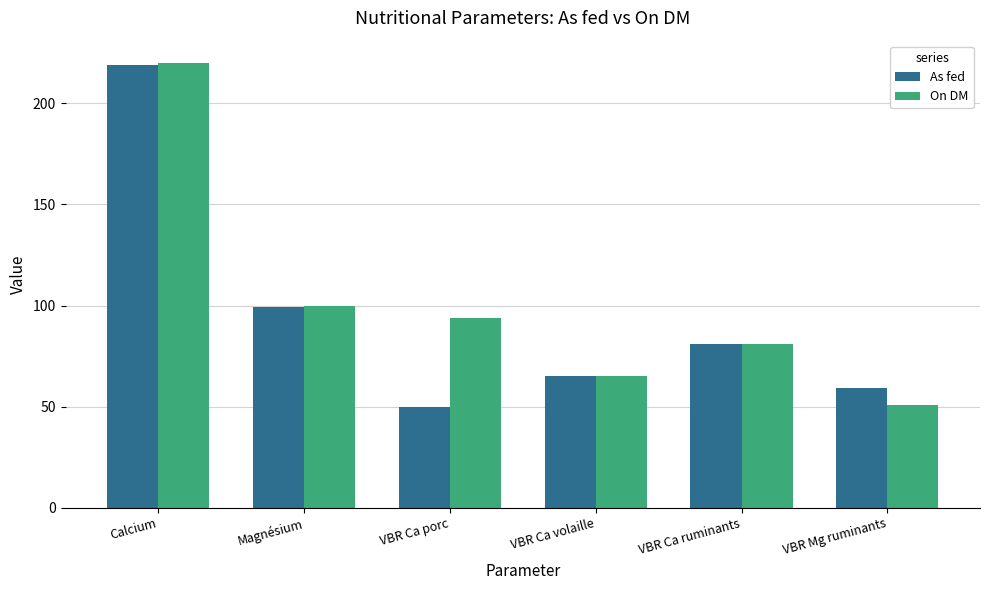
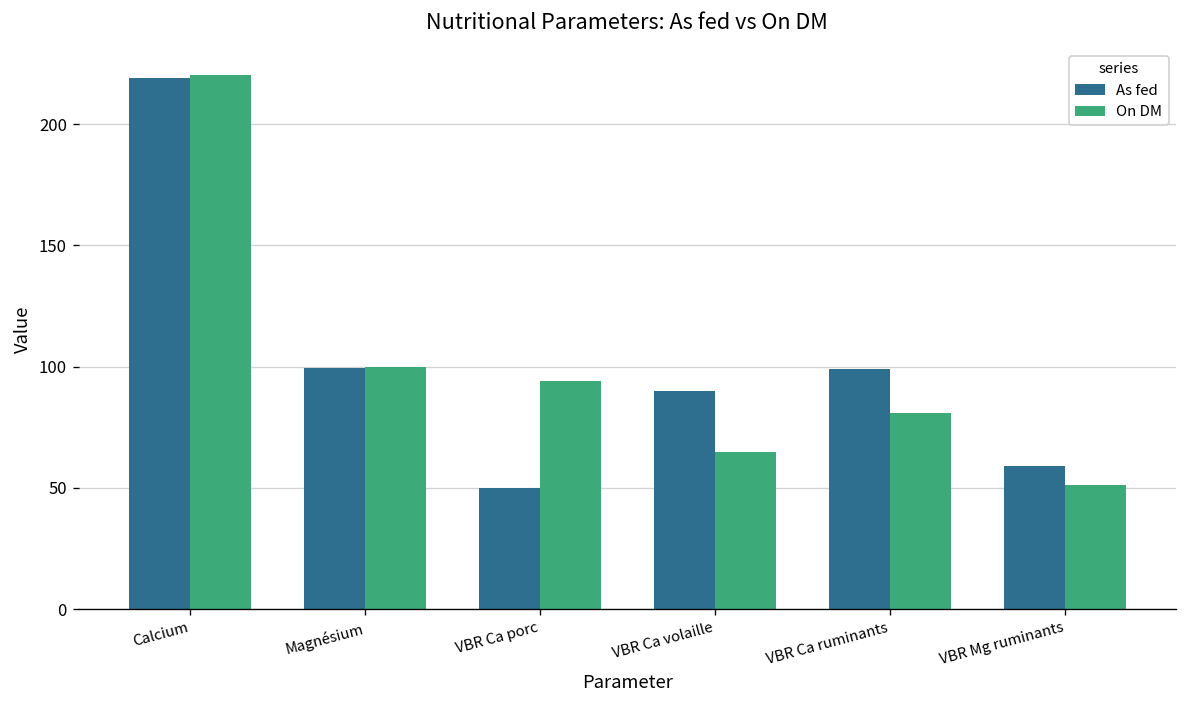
  {
    "As fed": {
      "Calcium": 219,
      "Magnésium": 100,
      "VBR Ca porc": 50,
-     "VBR Ca volaille": 65,
-     "VBR Ca ruminants": 81,
+     "VBR Ca volaille": 90,
+     "VBR Ca ruminants": 99,
      "VBR Mg ruminants": 59
    },
    "On DM": {
      "Calcium": 220,
      "Magnésium": 100,
      "VBR Ca porc": 94,
      "VBR Ca volaille": 65,
      "VBR Ca ruminants": 81,
      "VBR Mg ruminants": 51
    }
  }
